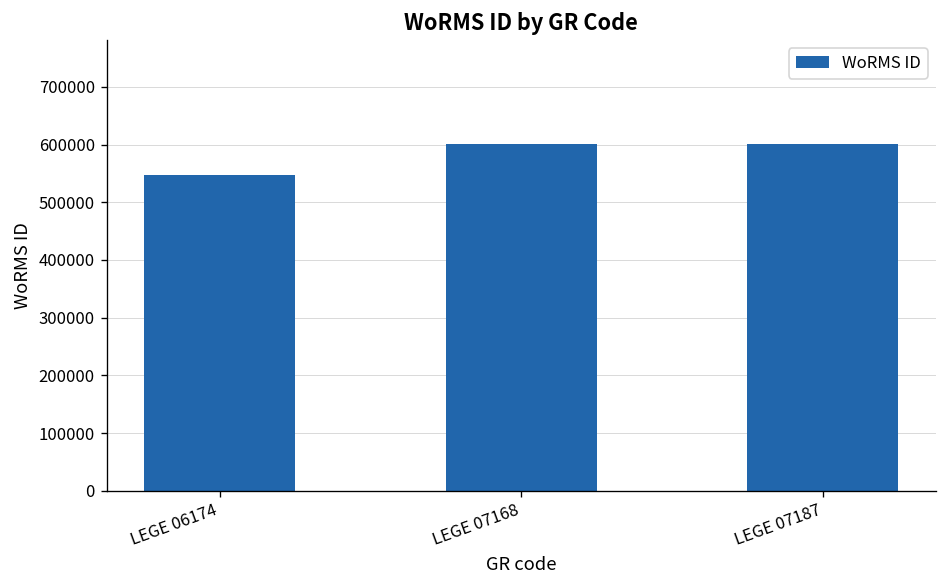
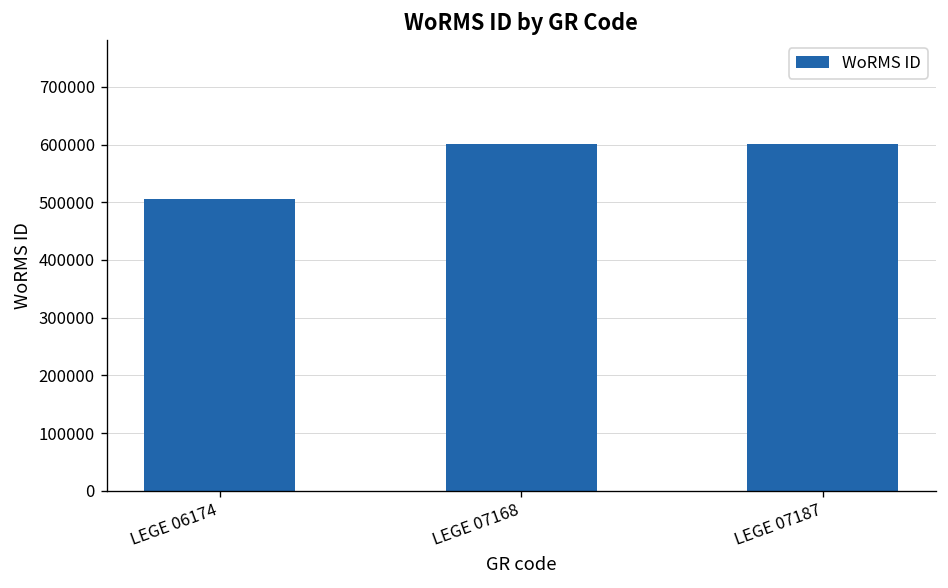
  {
-   "LEGE 06174": 550000,
+   "LEGE 06174": 510000,
    "LEGE 07168": 600000,
    "LEGE 07187": 600000
  }
